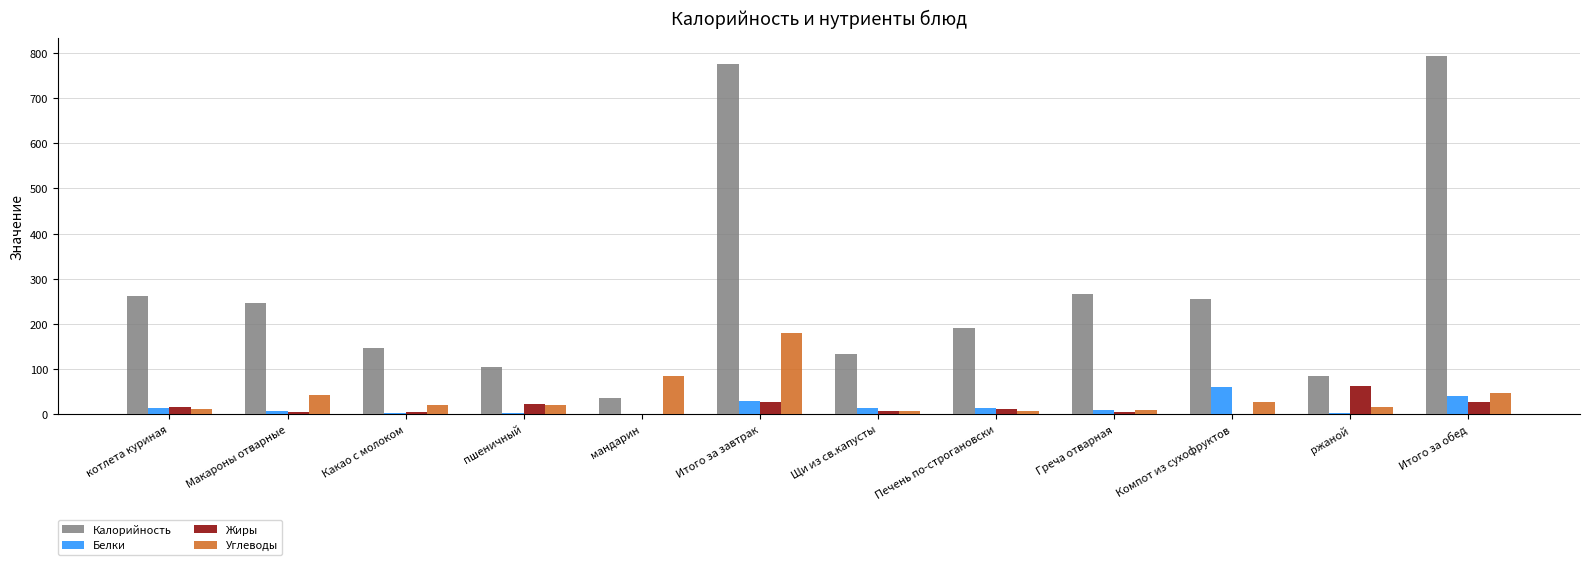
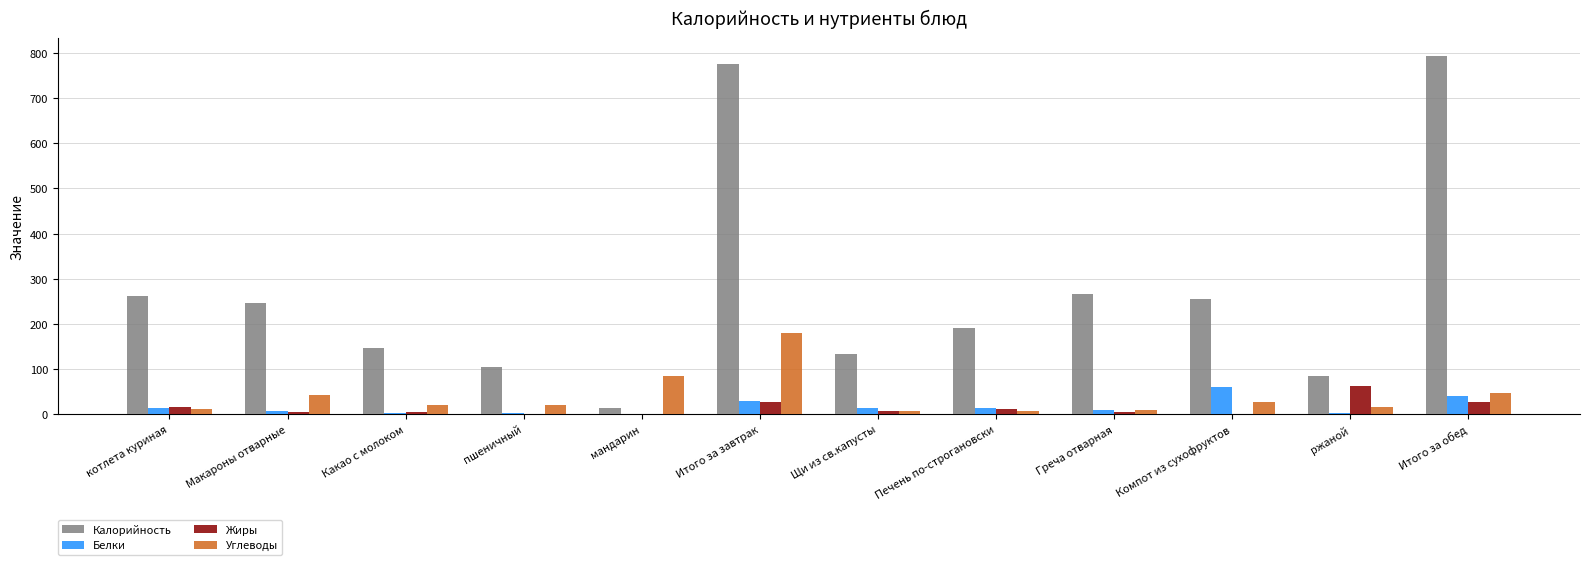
  {
    "Калорийность": {
      "котлета куриная": 260,
      "Макароны отварные": 250,
      "Какао с молоком": 150,
      "пшеничный": 110,
-     "мандарин": 40,
+     "мандарин": 10,
      "Итого за завтрак": 780,
      "Щи из св.капусты": 130,
      "Печень по-строгановски": 190,
      "Греча отварная": 270,
      "Компот из сухофруктов": 260,
      "ржаной": 90,
      "Итого за обед": 790
    },
    "Белки": {
      "котлета куриная": 10,
      "Макароны отварные": 10,
      "Итого за завтрак": 30,
      "Щи из св.капусты": 10,
      "Печень по-строгановски": 10,
      "Греча отварная": 10,
      "Компот из сухофруктов": 60,
      "Итого за обед": 40
    },
    "Жиры": {
      "котлета куриная": 20,
-     "пшеничный": 20,
+     "пшеничный": 0,
      "мандарин": 0,
      "Итого за завтрак": 30,
      "Щи из св.капусты": 10,
      "Печень по-строгановски": 10,
      "Греча отварная": 10,
      "Компот из сухофруктов": 0,
      "ржаной": 60,
      "Итого за обед": 30
    },
    "Углеводы": {
      "котлета куриная": 10,
      "Макароны отварные": 40,
      "Какао с молоком": 20,
      "пшеничный": 20,
      "мандарин": 80,
      "Итого за завтрак": 180,
      "Щи из св.капусты": 10,
      "Печень по-строгановски": 10,
      "Греча отварная": 10,
      "Компот из сухофруктов": 30,
      "ржаной": 20,
      "Итого за обед": 50
    }
  }
